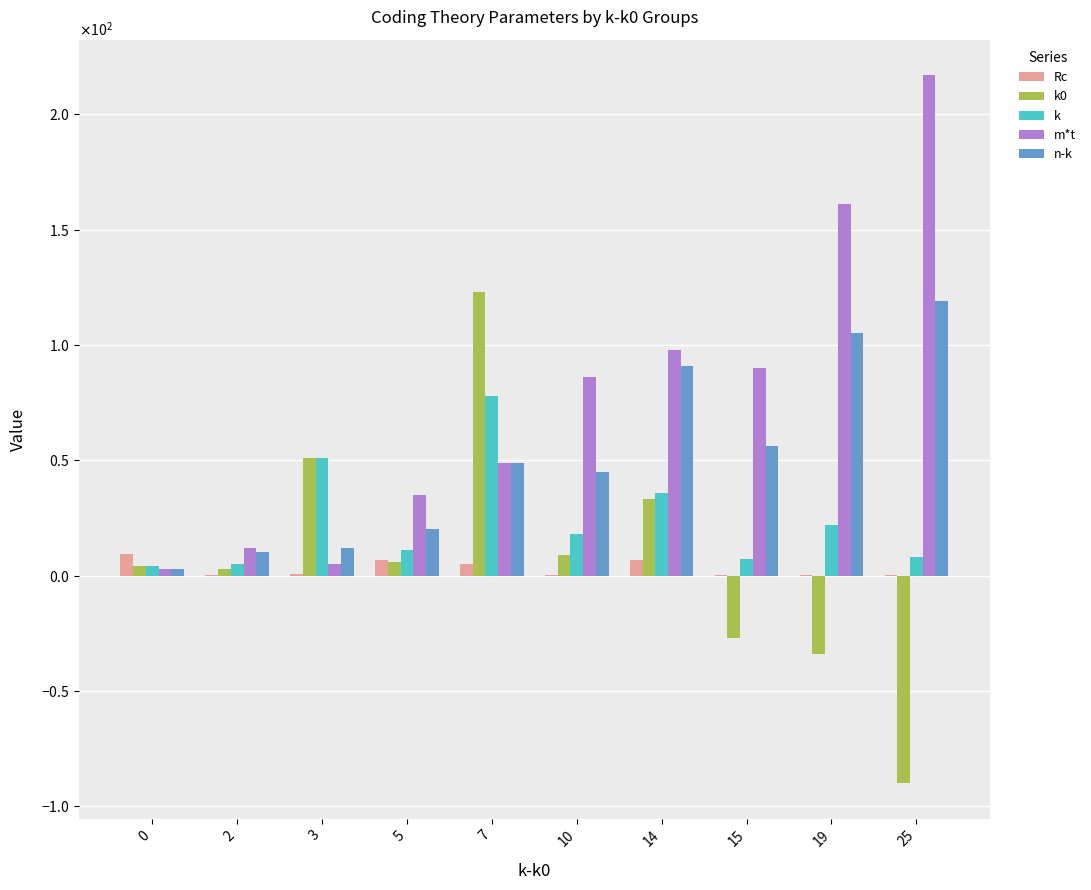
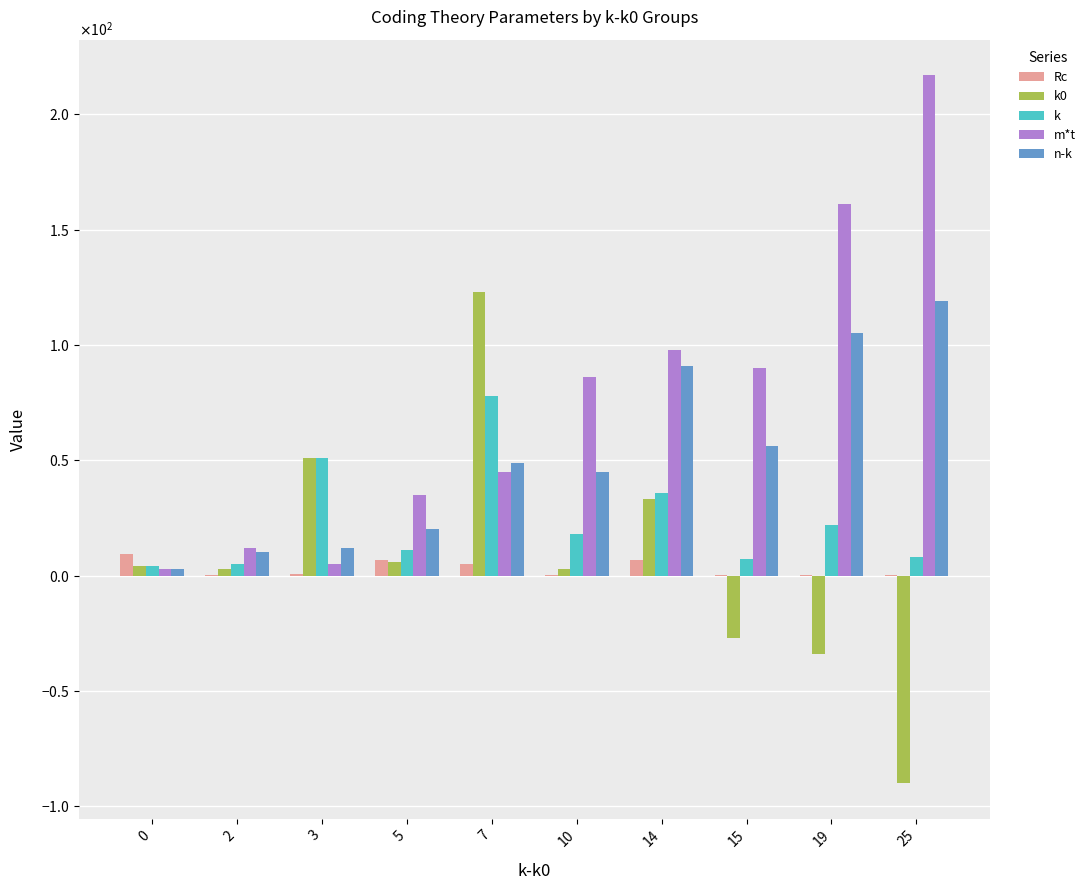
  {
    "Rc": {
      "0": 9,
      "5": 7,
      "7": 5,
      "14": 7
    },
    "k0": {
      "0": 4,
      "2": 3,
      "3": 51,
      "5": 6,
      "7": 123,
-     "10": 9,
+     "10": 3,
      "14": 33,
      "15": -27,
      "19": -34,
      "25": -90
    },
    "m*t": {
      "0": 3,
      "2": 12,
      "3": 5,
      "5": 35,
-     "7": 49,
+     "7": 45,
      "10": 86,
      "14": 98,
      "15": 90,
      "19": 161,
      "25": 217
    }
  }
